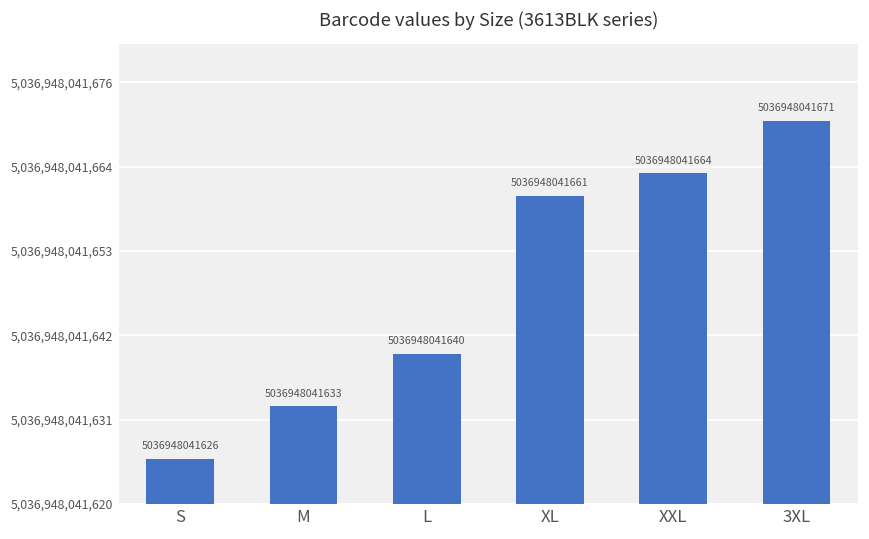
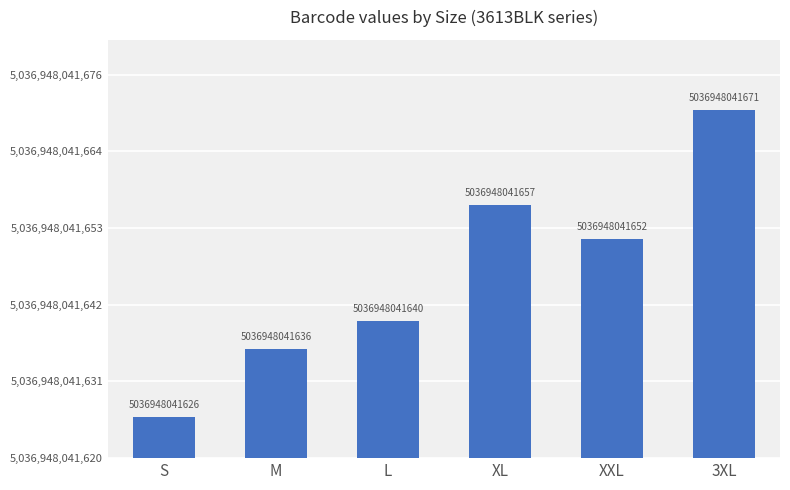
  {
-   "M": 5036948041633,
-   "XL": 5036948041661,
-   "XXL": 5036948041664
+   "M": 5036948041636,
+   "XL": 5036948041657,
+   "XXL": 5036948041652
  }
